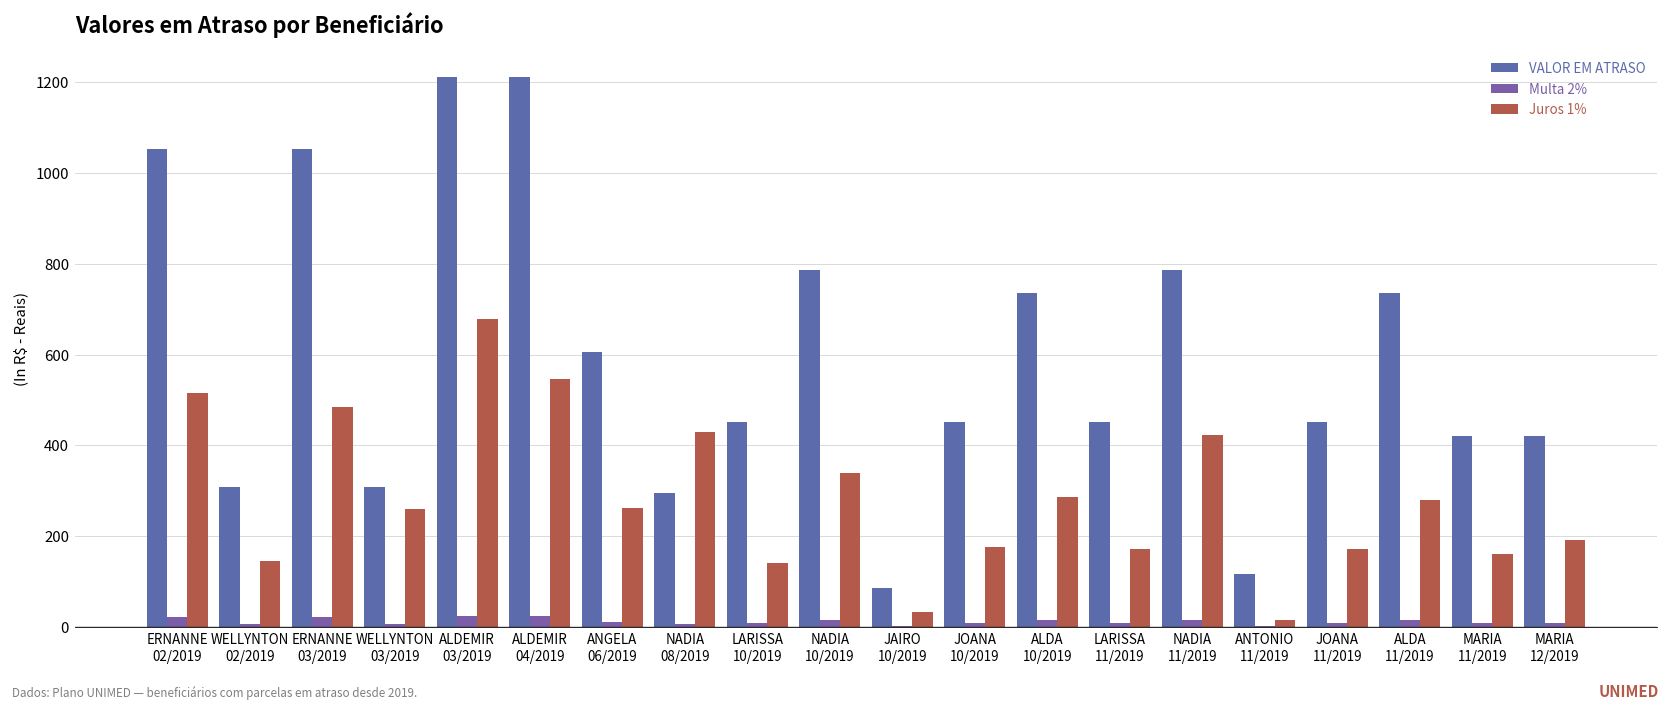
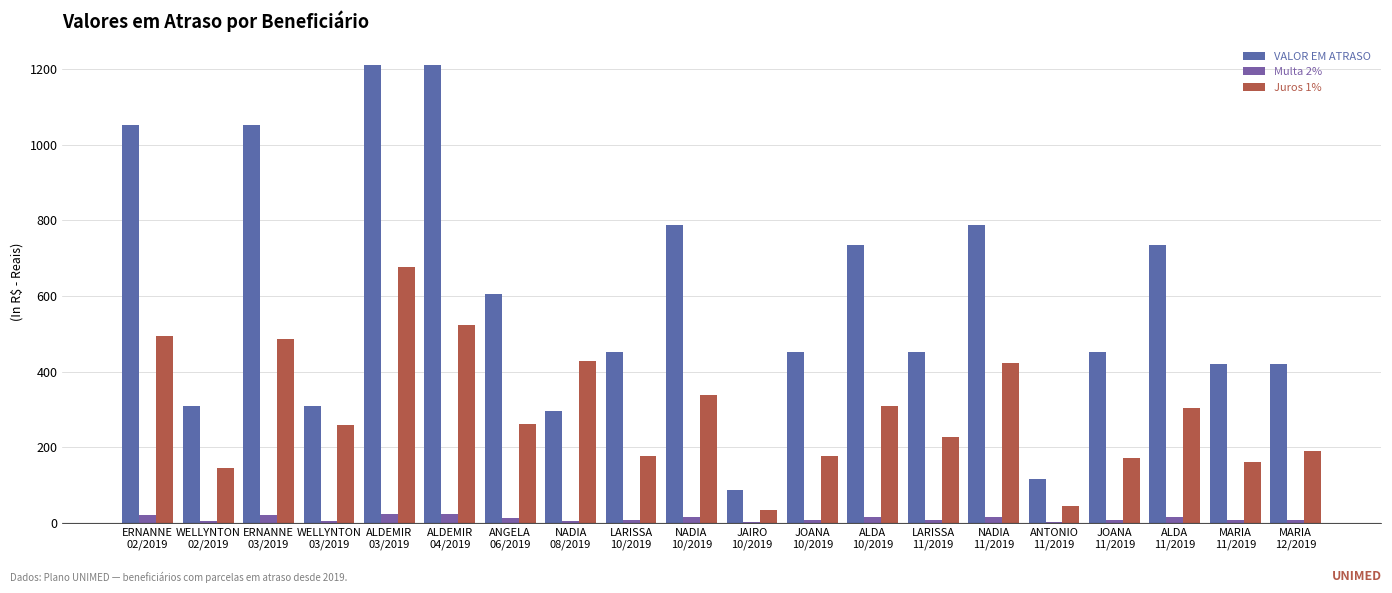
  {
    "Juros 1%": {
-     "ERNANNE 02/2019": 520,
+     "ERNANNE 02/2019": 500,
      "WELLYNTON 02/2019": 150,
      "ERNANNE 03/2019": 490,
      "WELLYNTON 03/2019": 260,
      "ALDEMIR 03/2019": 680,
-     "ALDEMIR 04/2019": 550,
+     "ALDEMIR 04/2019": 520,
      "ANGELA 06/2019": 260,
      "NADIA 08/2019": 430,
-     "LARISSA 10/2019": 140,
+     "LARISSA 10/2019": 180,
      "NADIA 10/2019": 340,
      "JAIRO 10/2019": 30,
      "JOANA 10/2019": 180,
-     "ALDA 10/2019": 290,
-     "LARISSA 11/2019": 170,
+     "ALDA 10/2019": 310,
+     "LARISSA 11/2019": 230,
      "NADIA 11/2019": 420,
-     "ANTONIO 11/2019": 20,
+     "ANTONIO 11/2019": 40,
      "JOANA 11/2019": 170,
-     "ALDA 11/2019": 280,
+     "ALDA 11/2019": 300,
      "MARIA 11/2019": 160,
      "MARIA 12/2019": 190
    }
  }
